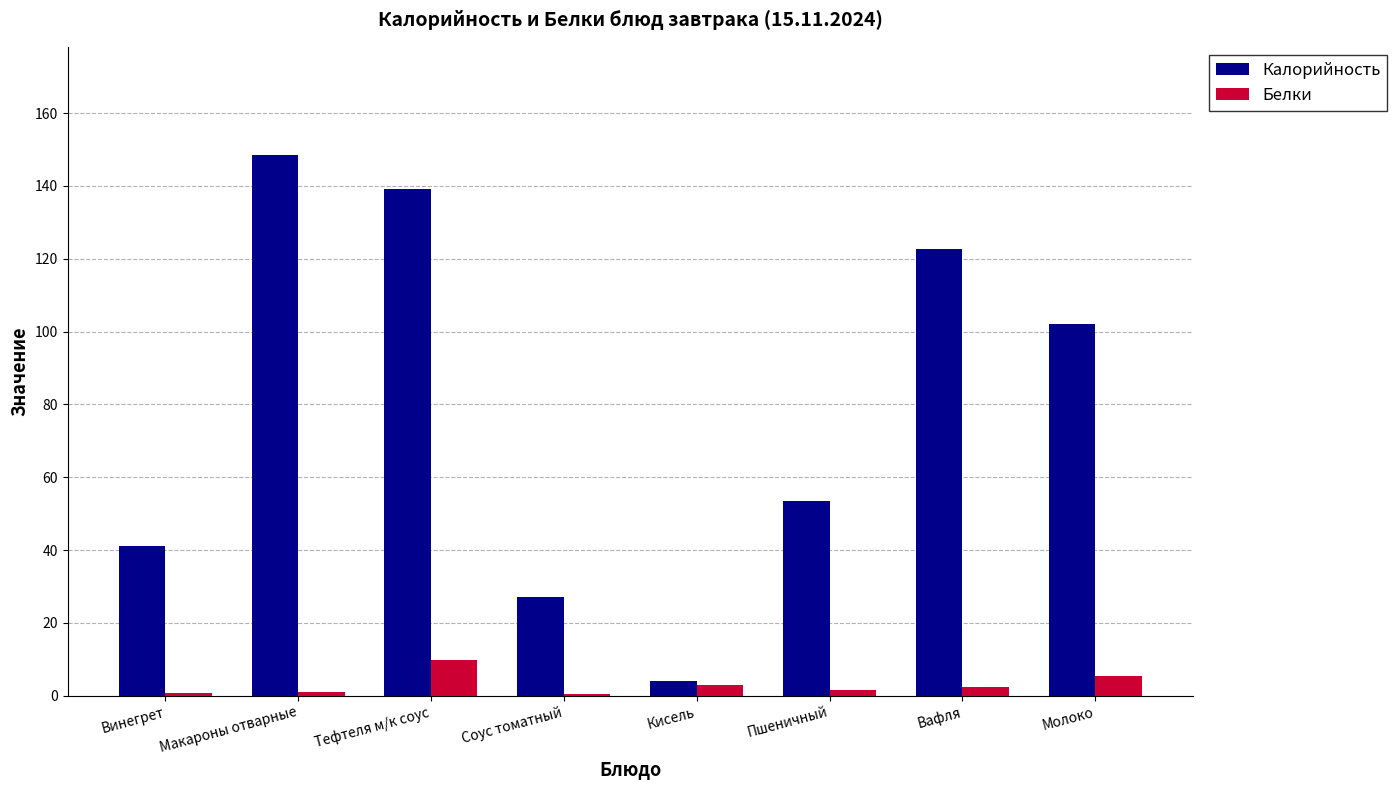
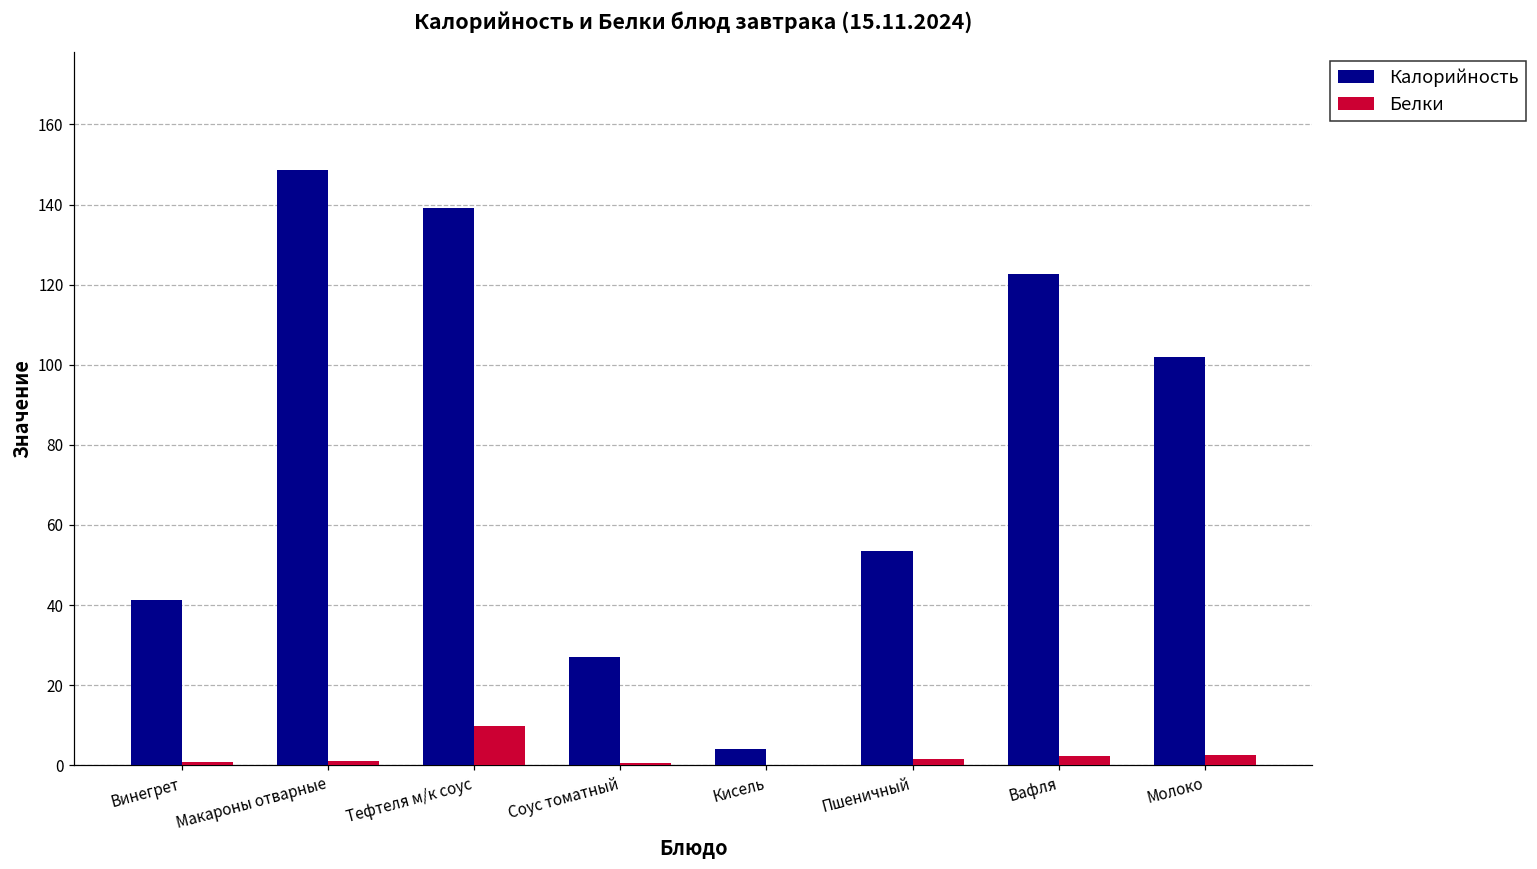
  {
    "Калорийность": {
      "Винегрет": 41,
      "Макароны отварные": 149,
      "Тефтеля м/к соус": 139,
      "Соус томатный": 27,
      "Кисель": 4,
      "Пшеничный": 54,
      "Вафля": 123,
      "Молоко": 102
    },
    "Белки": {
      "Винегрет": 1,
      "Макароны отварные": 1,
      "Тефтеля м/к соус": 10,
-     "Кисель": 3,
+     "Кисель": 0,
      "Пшеничный": 2,
      "Вафля": 2,
-     "Молоко": 5
+     "Молоко": 3
    }
  }
